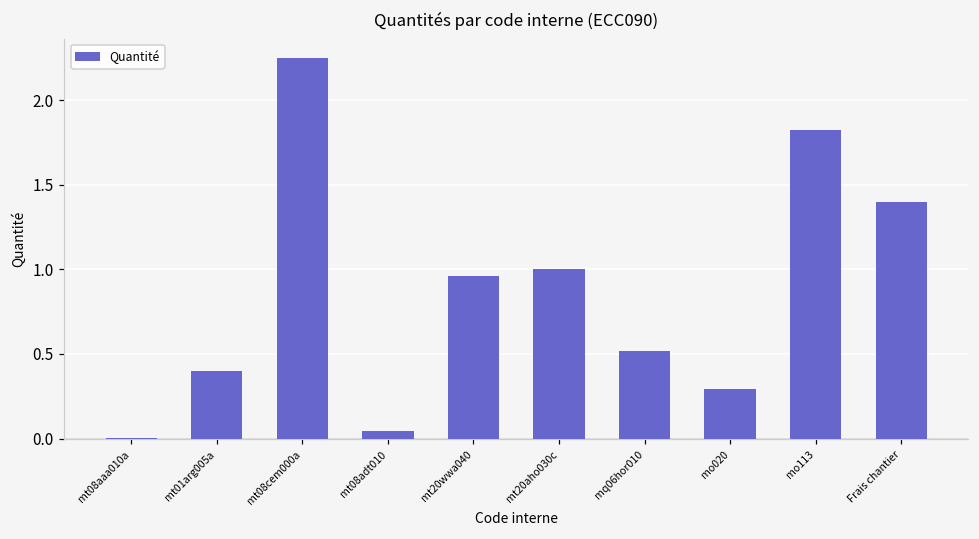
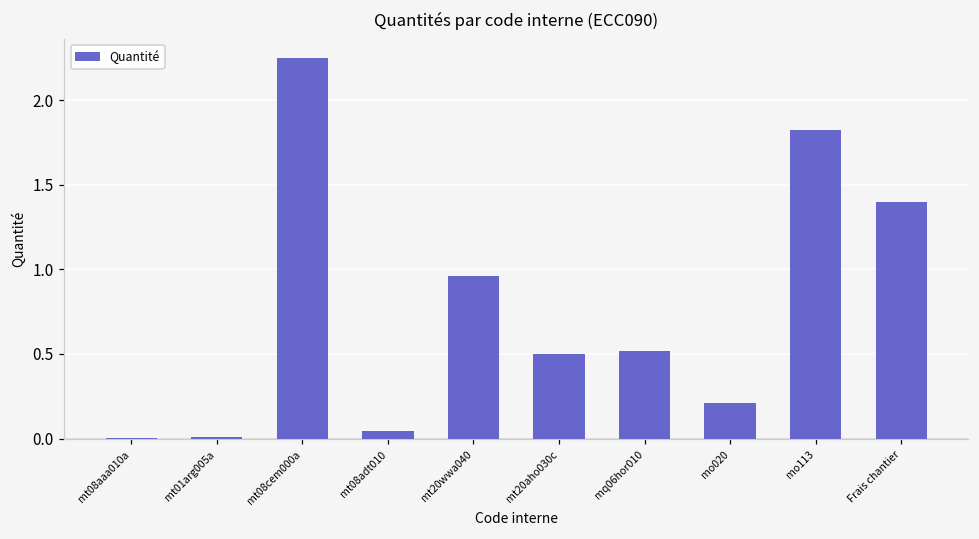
  {
-   "mt01arg005a": 0.40,
+   "mt01arg005a": 0.01,
    "mt08cem000a": 2.25,
    "mt08adt010": 0.05,
    "mt20wwa040": 0.96,
-   "mt20aho030c": 1.0,
+   "mt20aho030c": 0.5,
    "mq06hor010": 0.52,
-   "mo020": 0.29,
+   "mo020": 0.21,
    "mo113": 1.82,
    "Frais chantier": 1.40
  }
